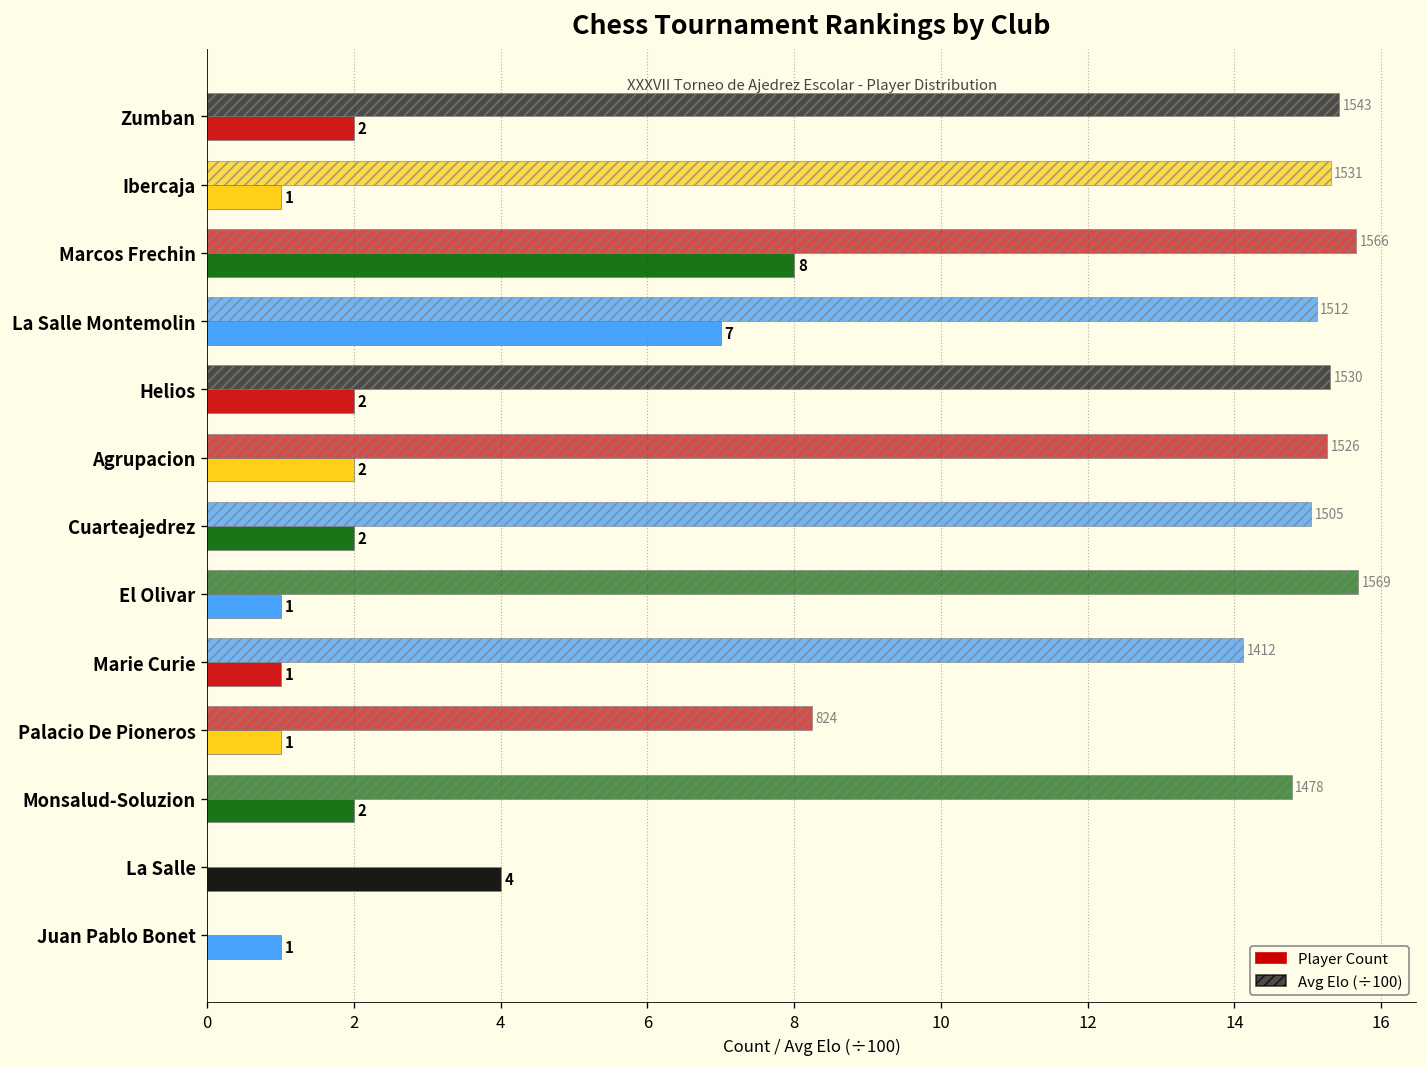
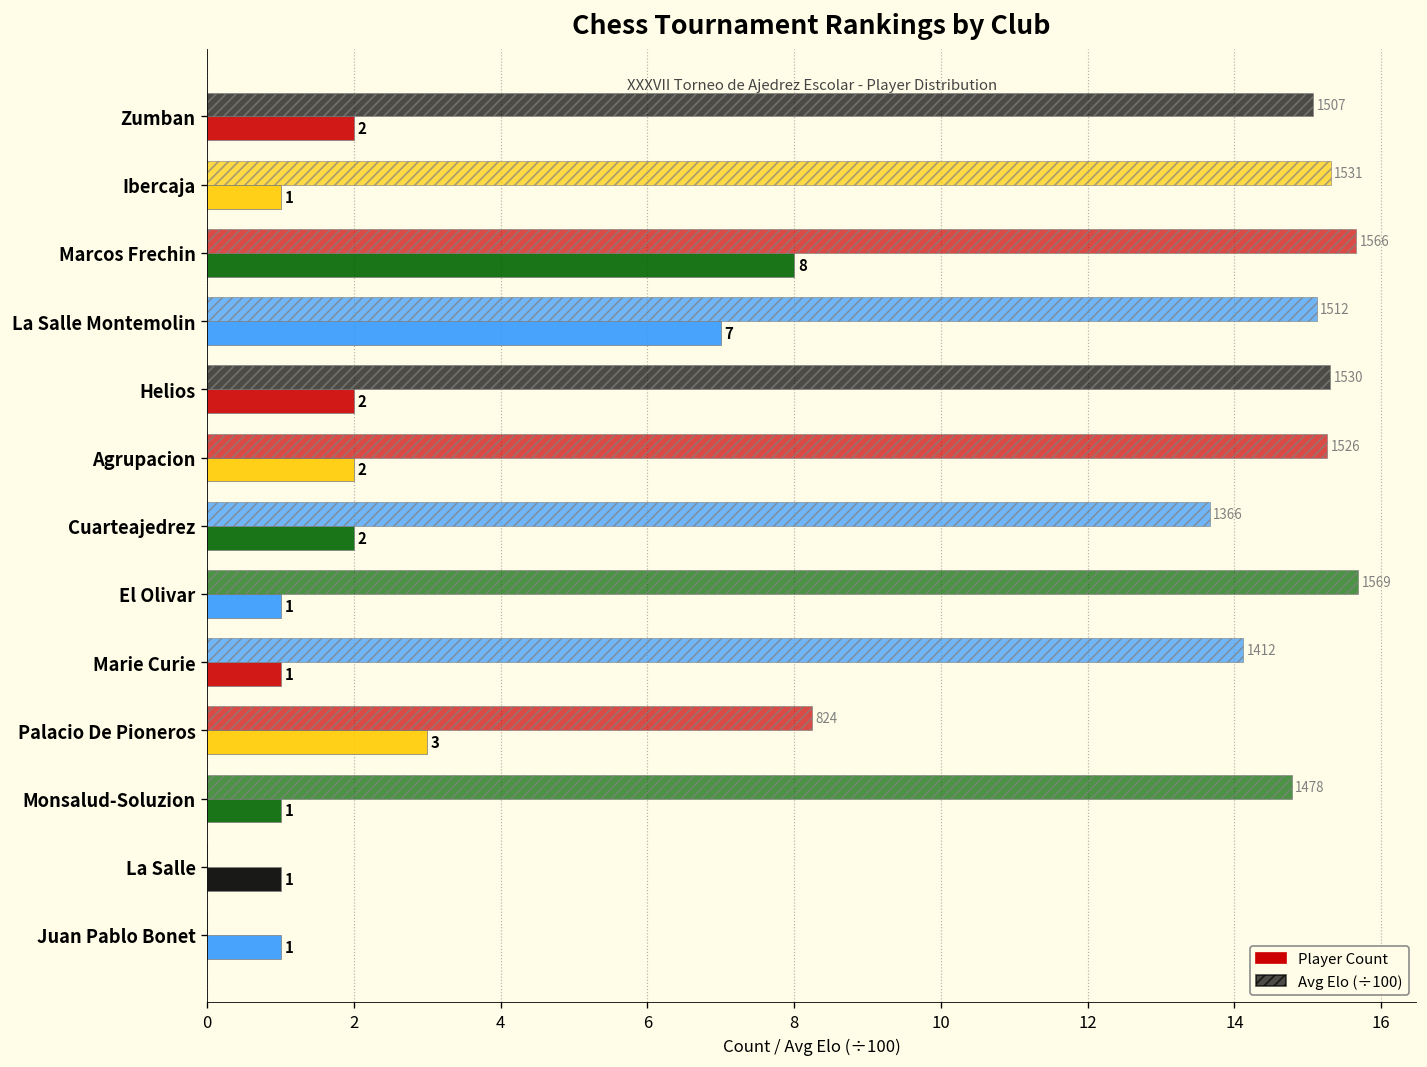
  {
    "Player Count": {
      "Zumban": 2,
      "Ibercaja": 1,
      "Marcos Frechin": 8,
      "La Salle Montemolin": 7,
      "Helios": 2,
      "Agrupacion": 2,
      "Cuarteajedrez": 2,
      "El Olivar": 1,
      "Marie Curie": 1,
-     "Palacio De Pioneros": 1,
-     "Monsalud-Soluzion": 2,
-     "La Salle": 4,
+     "Palacio De Pioneros": 3,
+     "Monsalud-Soluzion": 1,
+     "La Salle": 1,
      "Juan Pablo Bonet": 1
    },
    "Avg Elo (÷100)": {
-     "Zumban": 1543,
-     "Cuarteajedrez": 1505
+     "Zumban": 1507,
+     "Cuarteajedrez": 1366
    }
  }
